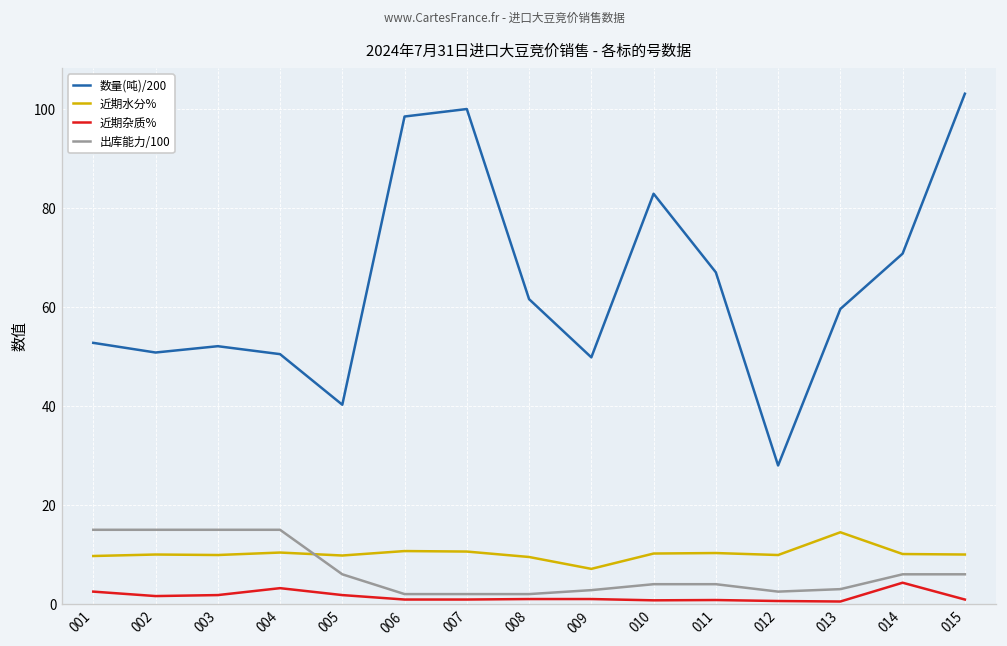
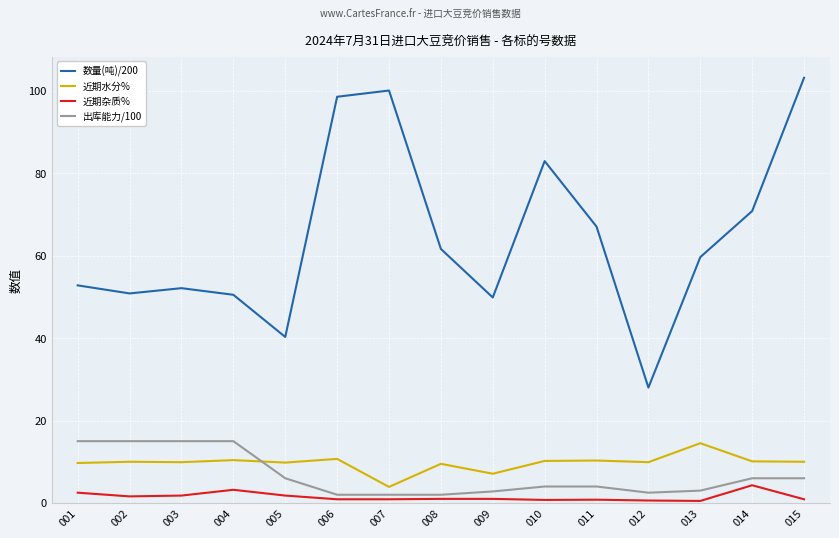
  {
    "数量(吨)/200": {
      "001": 53,
      "002": 51,
      "003": 52,
      "004": 51,
      "005": 40,
      "006": 99,
      "007": 100,
      "008": 62,
      "009": 50,
      "010": 83,
      "011": 67,
      "012": 28,
      "013": 60,
      "014": 71,
      "015": 103
    },
    "近期水分%": {
      "001": 10,
      "002": 10,
      "003": 10,
      "004": 10,
      "005": 10,
      "006": 11,
-     "007": 11,
+     "007": 4,
      "008": 10,
      "009": 7,
      "010": 10,
      "011": 10,
      "012": 10,
      "013": 15,
      "014": 10,
      "015": 10
    },
    "近期杂质%": {
      "001": 3,
      "002": 2,
      "003": 2,
      "004": 3,
      "005": 2,
      "006": 1,
      "007": 1,
      "008": 1,
      "009": 1,
      "010": 1,
      "011": 1,
      "012": 1,
      "013": 1,
      "014": 4,
      "015": 1
    },
    "出库能力/100": {
      "001": 15,
      "002": 15,
      "003": 15,
      "004": 15,
      "005": 6,
      "006": 2,
      "007": 2,
      "008": 2,
      "009": 3,
      "010": 4,
      "011": 4,
      "012": 3,
      "013": 3,
      "014": 6,
      "015": 6
    }
  }
